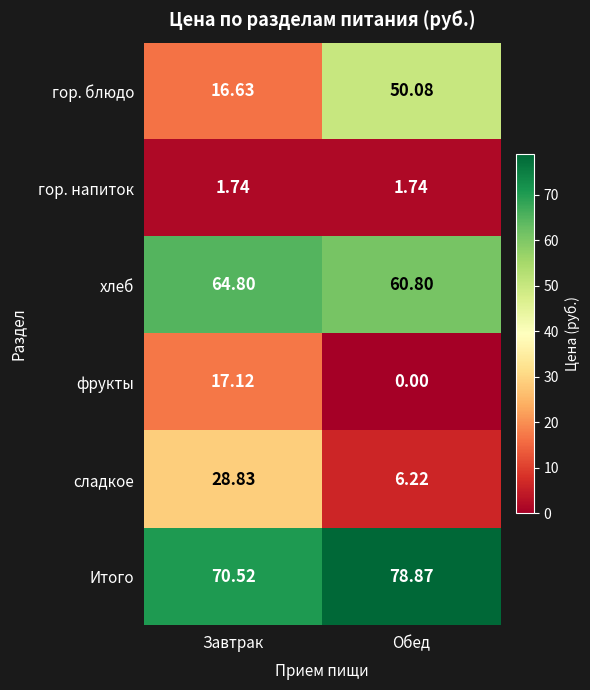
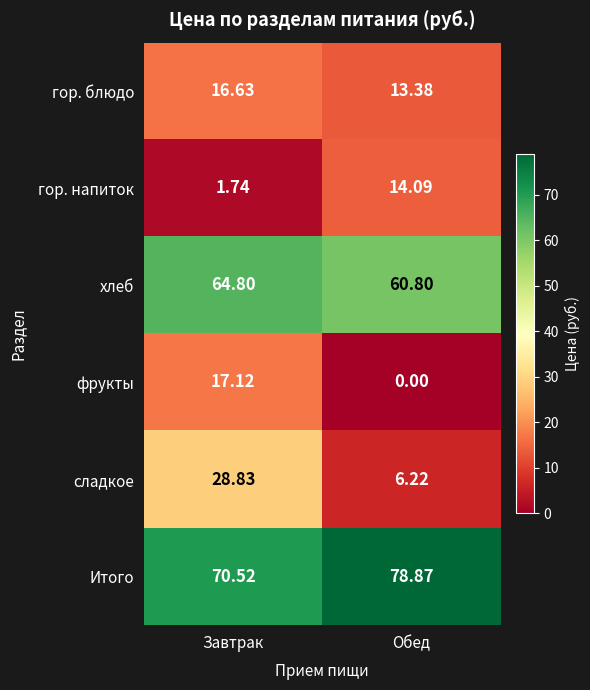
  {
    "гор. блюдо": {
      "Завтрак": 16.63,
-     "Обед": 50.08
+     "Обед": 13.38
    },
    "гор. напиток": {
      "Завтрак": 1.74,
-     "Обед": 1.74
+     "Обед": 14.09
    },
    "хлеб": {
      "Завтрак": 64.80,
      "Обед": 60.80
    },
    "фрукты": {
      "Завтрак": 17.12,
      "Обед": 0.00
    },
    "сладкое": {
      "Завтрак": 28.83,
      "Обед": 6.22
    },
    "Итого": {
      "Завтрак": 70.52,
      "Обед": 78.87
    }
  }
